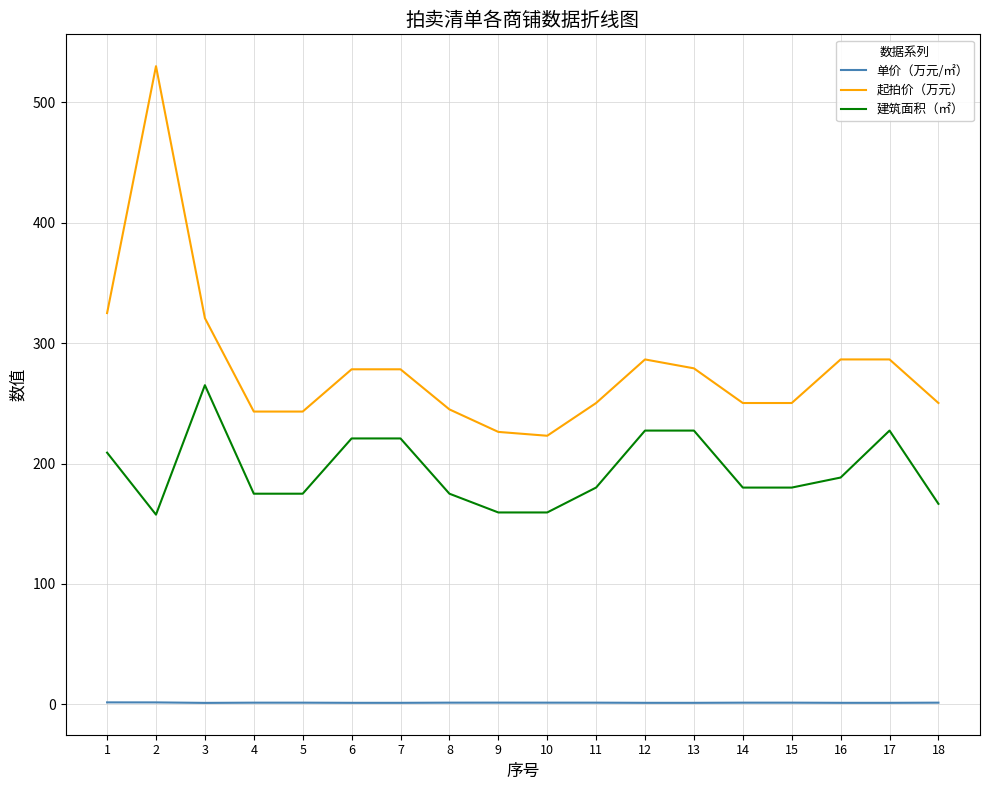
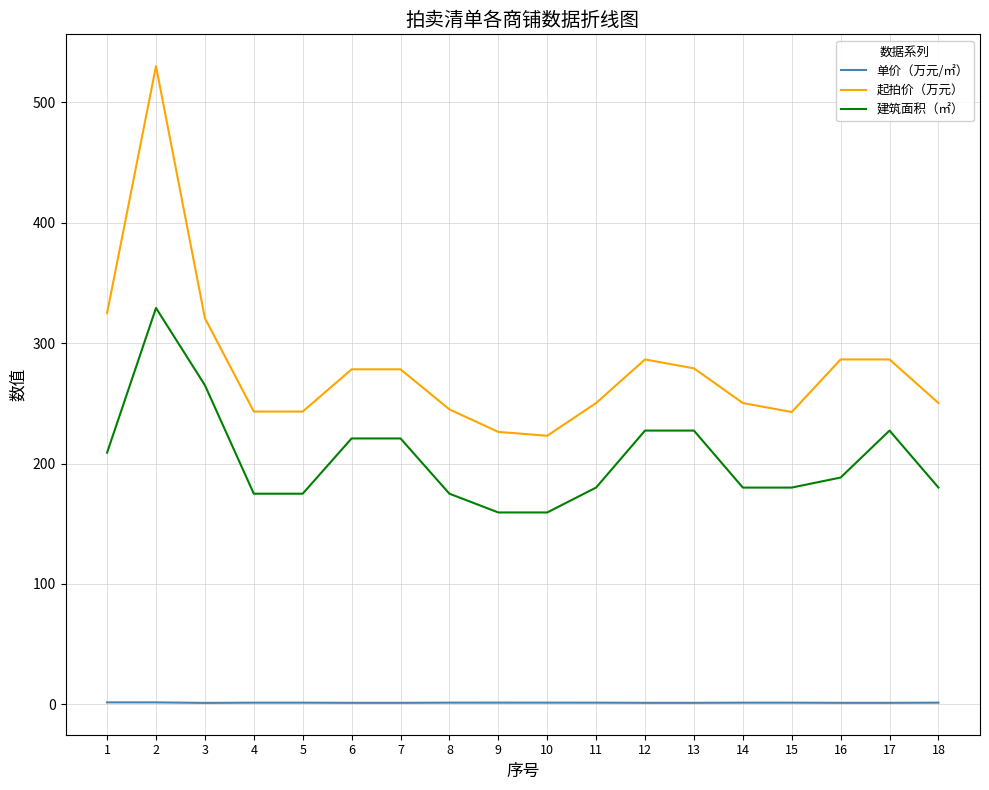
  {
    "单价（万元/㎡）": {
      "1": 2,
      "2": 2,
      "3": 1,
      "4": 1,
      "5": 1,
      "6": 1,
      "7": 1,
      "8": 1,
      "9": 1,
      "10": 1,
      "11": 1,
      "12": 1,
      "13": 1,
      "14": 1,
      "15": 1,
      "16": 1,
      "17": 1,
      "18": 1
    },
    "起拍价（万元）": {
      "1": 325,
      "2": 530,
      "3": 321,
      "4": 243,
      "5": 243,
      "6": 278,
      "7": 278,
      "8": 245,
      "9": 226,
      "10": 223,
      "11": 250,
      "12": 287,
      "13": 279,
      "14": 250,
-     "15": 250,
+     "15": 243,
      "16": 287,
      "17": 287,
      "18": 250
    },
    "建筑面积（㎡）": {
      "1": 209,
-     "2": 158,
+     "2": 329,
      "3": 265,
      "4": 175,
      "5": 175,
      "6": 221,
      "7": 221,
      "8": 175,
      "9": 159,
      "10": 159,
      "11": 180,
      "12": 227,
      "13": 227,
      "14": 180,
      "15": 180,
      "16": 188,
      "17": 227,
-     "18": 167
+     "18": 180
    }
  }
